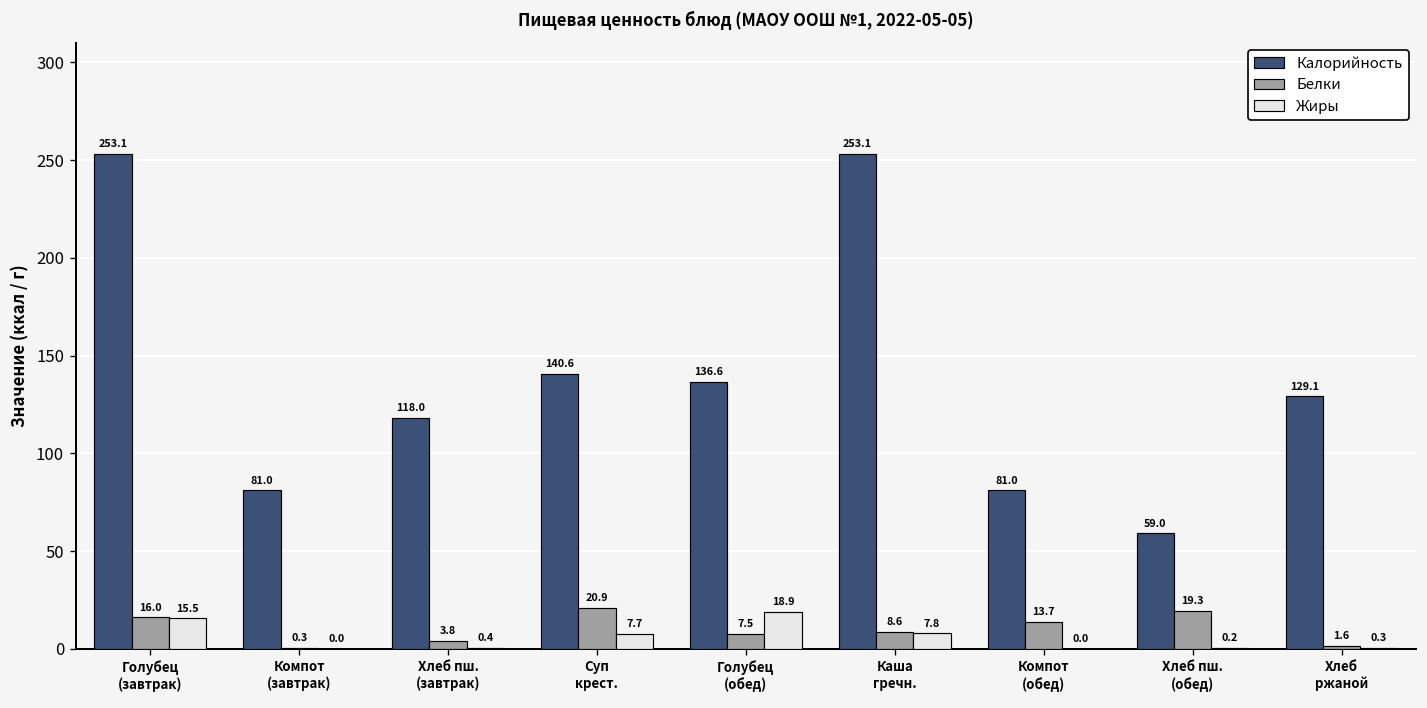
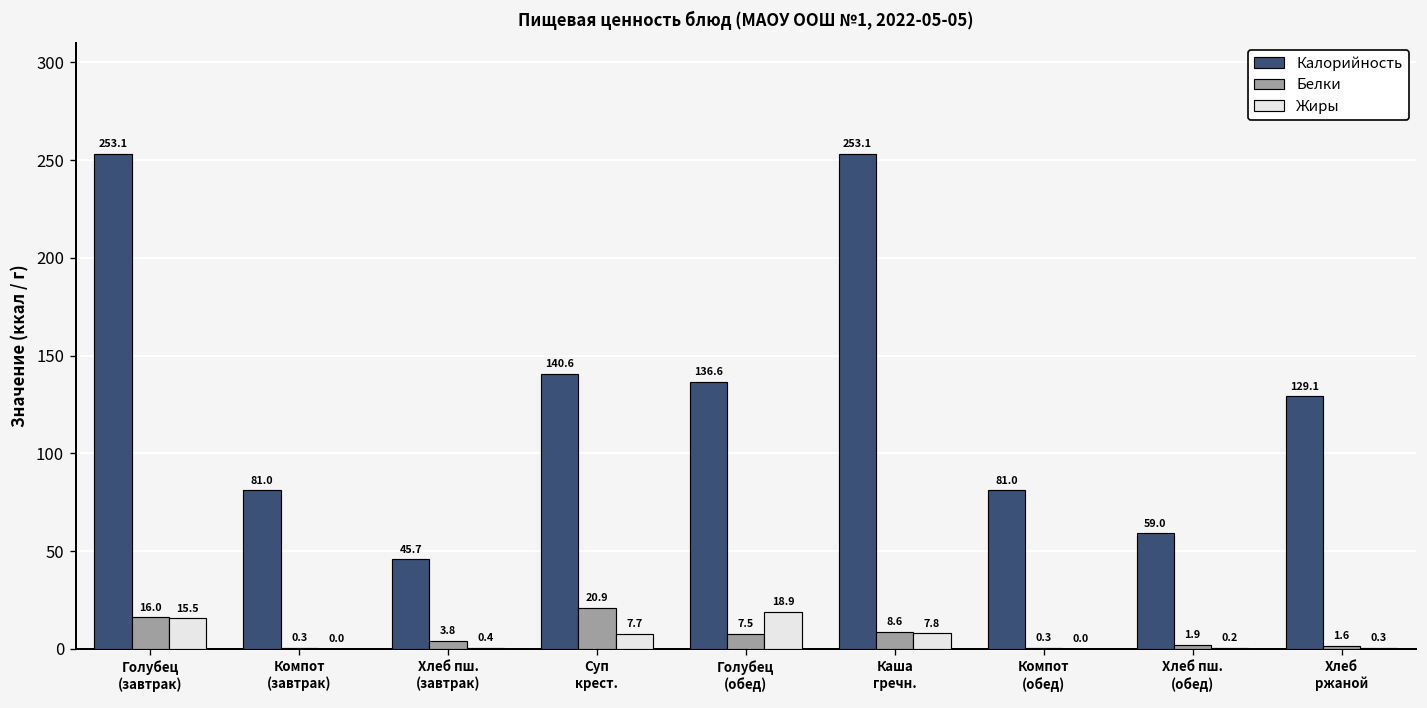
  {
    "Калорийность": {
      "Голубец (завтрак)": 253.1,
      "Компот (завтрак)": 81.0,
-     "Хлеб пш. (завтрак)": 118.0,
+     "Хлеб пш. (завтрак)": 45.7,
      "Суп крест.": 140.6,
      "Голубец (обед)": 136.6,
      "Каша гречн.": 253.1,
      "Компот (обед)": 81.0,
      "Хлеб пш. (обед)": 59.0,
      "Хлеб ржаной": 129.1
    },
    "Белки": {
      "Голубец (завтрак)": 16.0,
      "Компот (завтрак)": 0.3,
      "Хлеб пш. (завтрак)": 3.8,
      "Суп крест.": 20.9,
      "Голубец (обед)": 7.5,
      "Каша гречн.": 8.6,
-     "Компот (обед)": 13.7,
-     "Хлеб пш. (обед)": 19.3,
+     "Компот (обед)": 0.3,
+     "Хлеб пш. (обед)": 1.9,
      "Хлеб ржаной": 1.6
    },
    "Жиры": {
      "Голубец (завтрак)": 15.5,
      "Компот (завтрак)": 0.0,
      "Хлеб пш. (завтрак)": 0.4,
      "Суп крест.": 7.7,
      "Голубец (обед)": 18.9,
      "Каша гречн.": 7.8,
      "Компот (обед)": 0.0,
      "Хлеб пш. (обед)": 0.2,
      "Хлеб ржаной": 0.3
    }
  }
